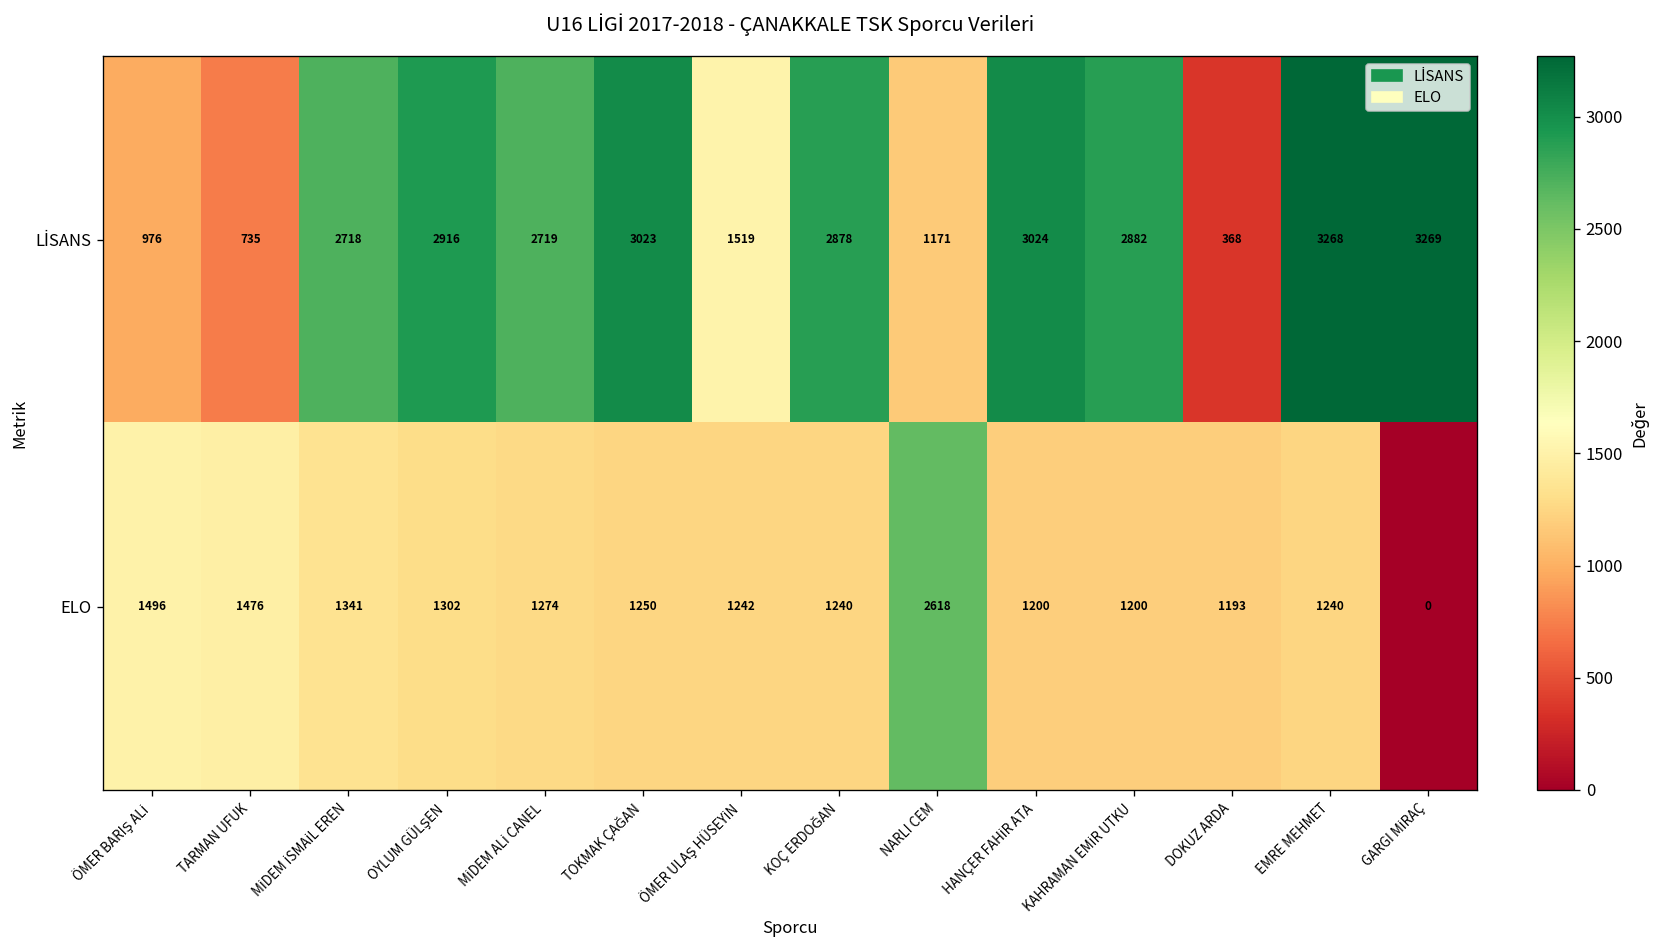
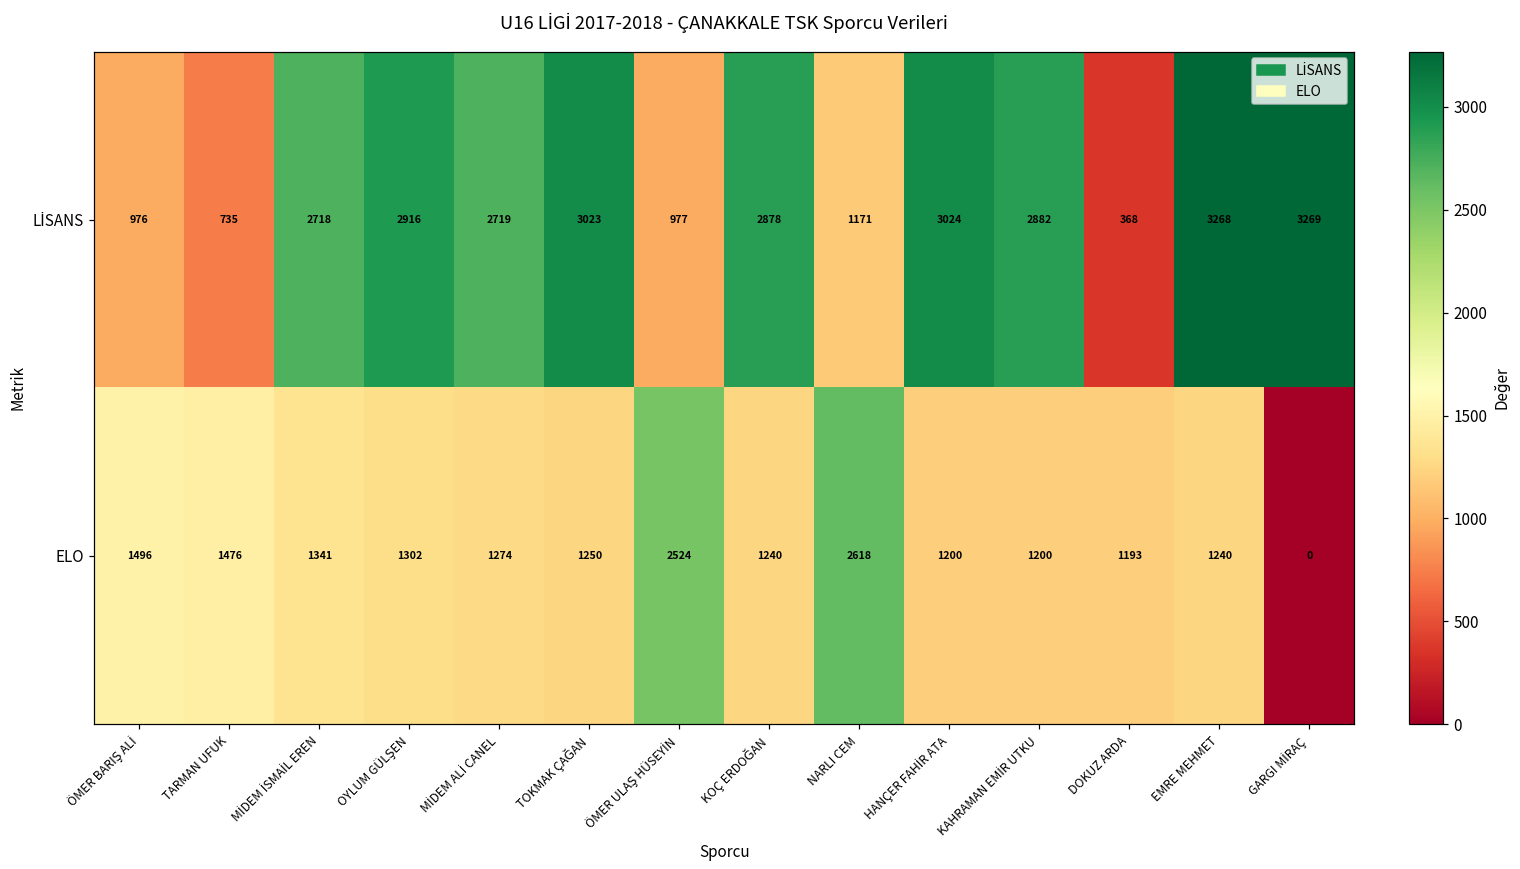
  {
    "LİSANS": {
      "ÖMER BARIŞ ALİ": 976,
      "TARMAN UFUK": 735,
      "MİDEM İSMAİL EREN": 2718,
      "OYLUM GÜLŞEN": 2916,
      "MİDEM ALİ CANEL": 2719,
      "TOKMAK ÇAĞAN": 3023,
-     "ÖMER ULAŞ HÜSEYİN": 1519,
+     "ÖMER ULAŞ HÜSEYİN": 977,
      "KOÇ ERDOĞAN": 2878,
      "NARLI CEM": 1171,
      "HANÇER FAHİR ATA": 3024,
      "KAHRAMAN EMİR UTKU": 2882,
      "DOKUZ ARDA": 368,
      "EMRE MEHMET": 3268,
      "GARGI MİRAÇ": 3269
    },
    "ELO": {
      "ÖMER BARIŞ ALİ": 1496,
      "TARMAN UFUK": 1476,
      "MİDEM İSMAİL EREN": 1341,
      "OYLUM GÜLŞEN": 1302,
      "MİDEM ALİ CANEL": 1274,
      "TOKMAK ÇAĞAN": 1250,
-     "ÖMER ULAŞ HÜSEYİN": 1242,
+     "ÖMER ULAŞ HÜSEYİN": 2524,
      "KOÇ ERDOĞAN": 1240,
      "NARLI CEM": 2618,
      "HANÇER FAHİR ATA": 1200,
      "KAHRAMAN EMİR UTKU": 1200,
      "DOKUZ ARDA": 1193,
      "EMRE MEHMET": 1240,
      "GARGI MİRAÇ": 0
    }
  }
